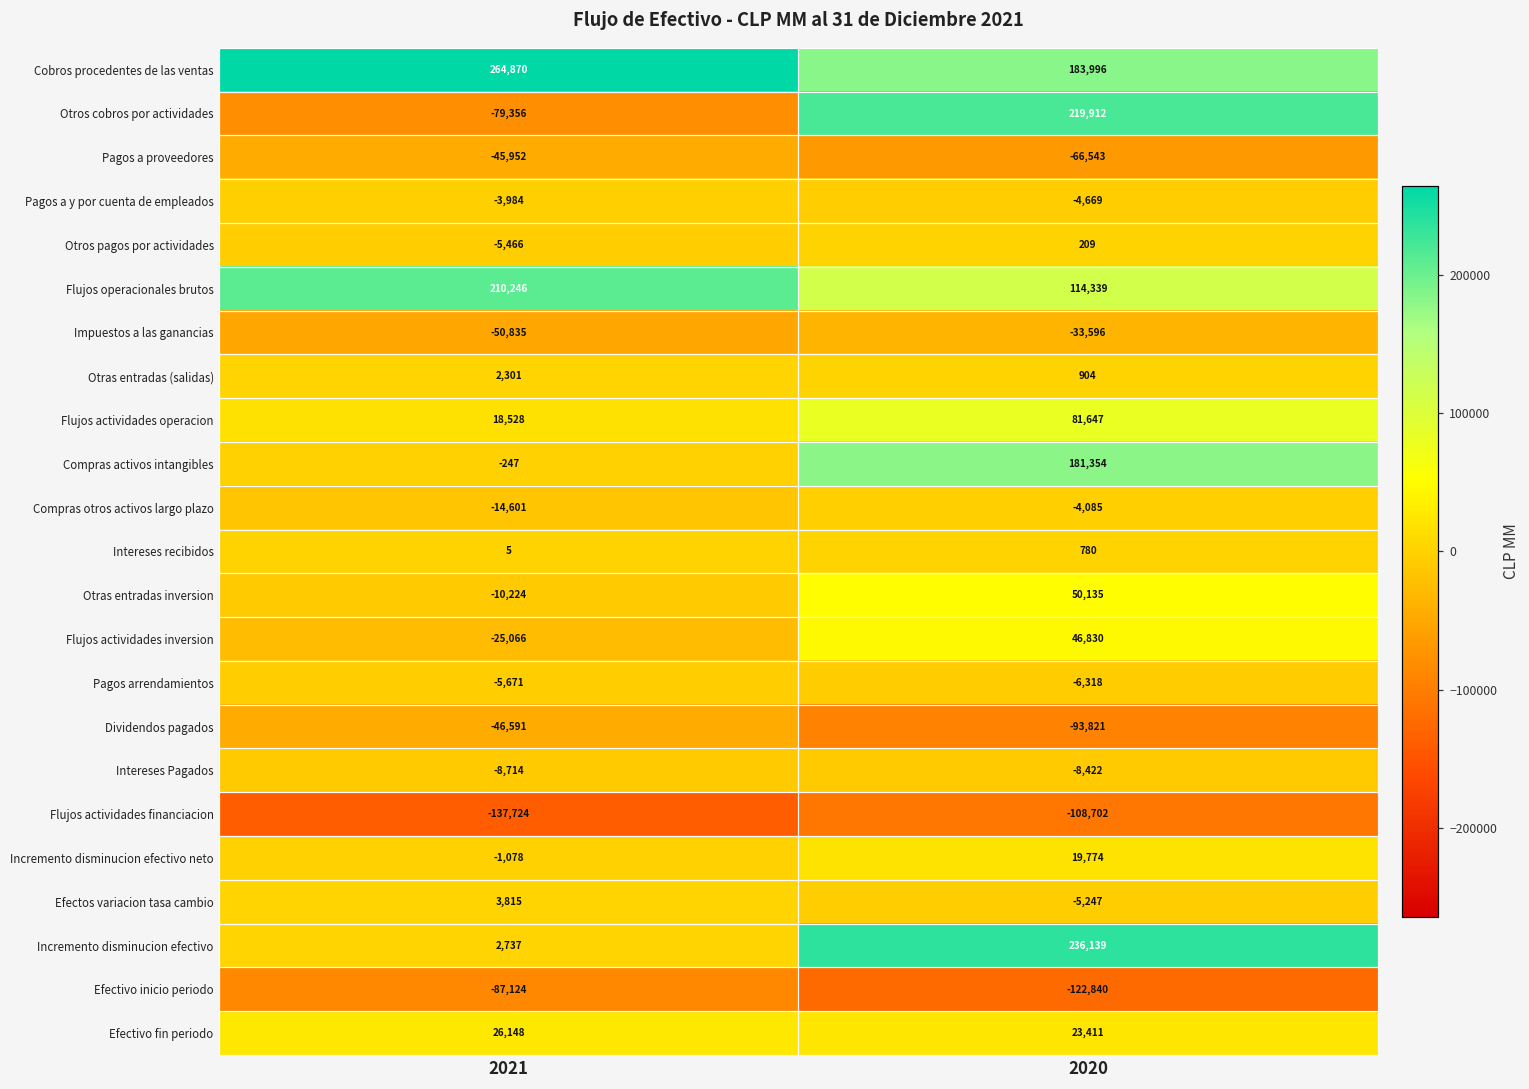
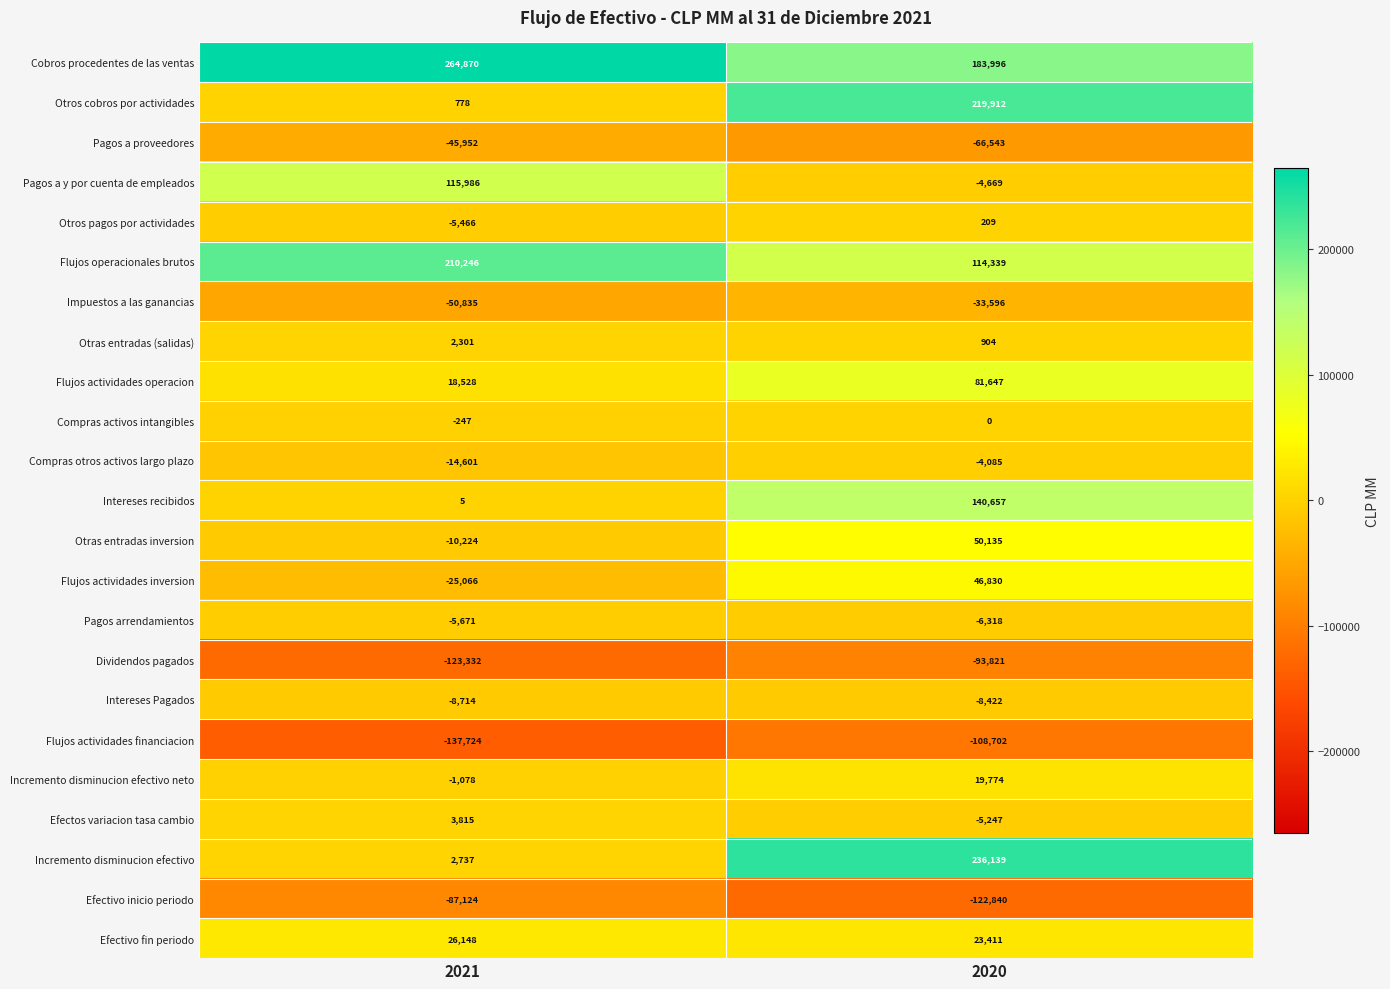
  {
    "Cobros procedentes de las ventas": {
      "2021": "264,870",
      "2020": "183,996"
    },
    "Otros cobros por actividades": {
-     "2021": "-79,356",
+     "2021": "778",
      "2020": "219,912"
    },
    "Pagos a proveedores": {
      "2021": "-45,952",
      "2020": "-66,543"
    },
    "Pagos a y por cuenta de empleados": {
-     "2021": "-3,984",
+     "2021": "115,986",
      "2020": "-4,669"
    },
    "Otros pagos por actividades": {
      "2021": "-5,466",
      "2020": "209"
    },
    "Flujos operacionales brutos": {
      "2021": "210,246",
      "2020": "114,339"
    },
    "Impuestos a las ganancias": {
      "2021": "-50,835",
      "2020": "-33,596"
    },
    "Otras entradas (salidas)": {
      "2021": "2,301",
      "2020": "904"
    },
    "Flujos actividades operacion": {
      "2021": "18,528",
      "2020": "81,647"
    },
    "Compras activos intangibles": {
      "2021": "-247",
-     "2020": "181,354"
+     "2020": "0"
    },
    "Compras otros activos largo plazo": {
      "2021": "-14,601",
      "2020": "-4,085"
    },
    "Intereses recibidos": {
      "2021": "5",
-     "2020": "780"
+     "2020": "140,657"
    },
    "Otras entradas inversion": {
      "2021": "-10,224",
      "2020": "50,135"
    },
    "Flujos actividades inversion": {
      "2021": "-25,066",
      "2020": "46,830"
    },
    "Pagos arrendamientos": {
      "2021": "-5,671",
      "2020": "-6,318"
    },
    "Dividendos pagados": {
-     "2021": "-46,591",
+     "2021": "-123,332",
      "2020": "-93,821"
    },
    "Intereses Pagados": {
      "2021": "-8,714",
      "2020": "-8,422"
    },
    "Flujos actividades financiacion": {
      "2021": "-137,724",
      "2020": "-108,702"
    },
    "Incremento disminucion efectivo neto": {
      "2021": "-1,078",
      "2020": "19,774"
    },
    "Efectos variacion tasa cambio": {
      "2021": "3,815",
      "2020": "-5,247"
    },
    "Incremento disminucion efectivo": {
      "2021": "2,737",
      "2020": "236,139"
    },
    "Efectivo inicio periodo": {
      "2021": "-87,124",
      "2020": "-122,840"
    },
    "Efectivo fin periodo": {
      "2021": "26,148",
      "2020": "23,411"
    }
  }
